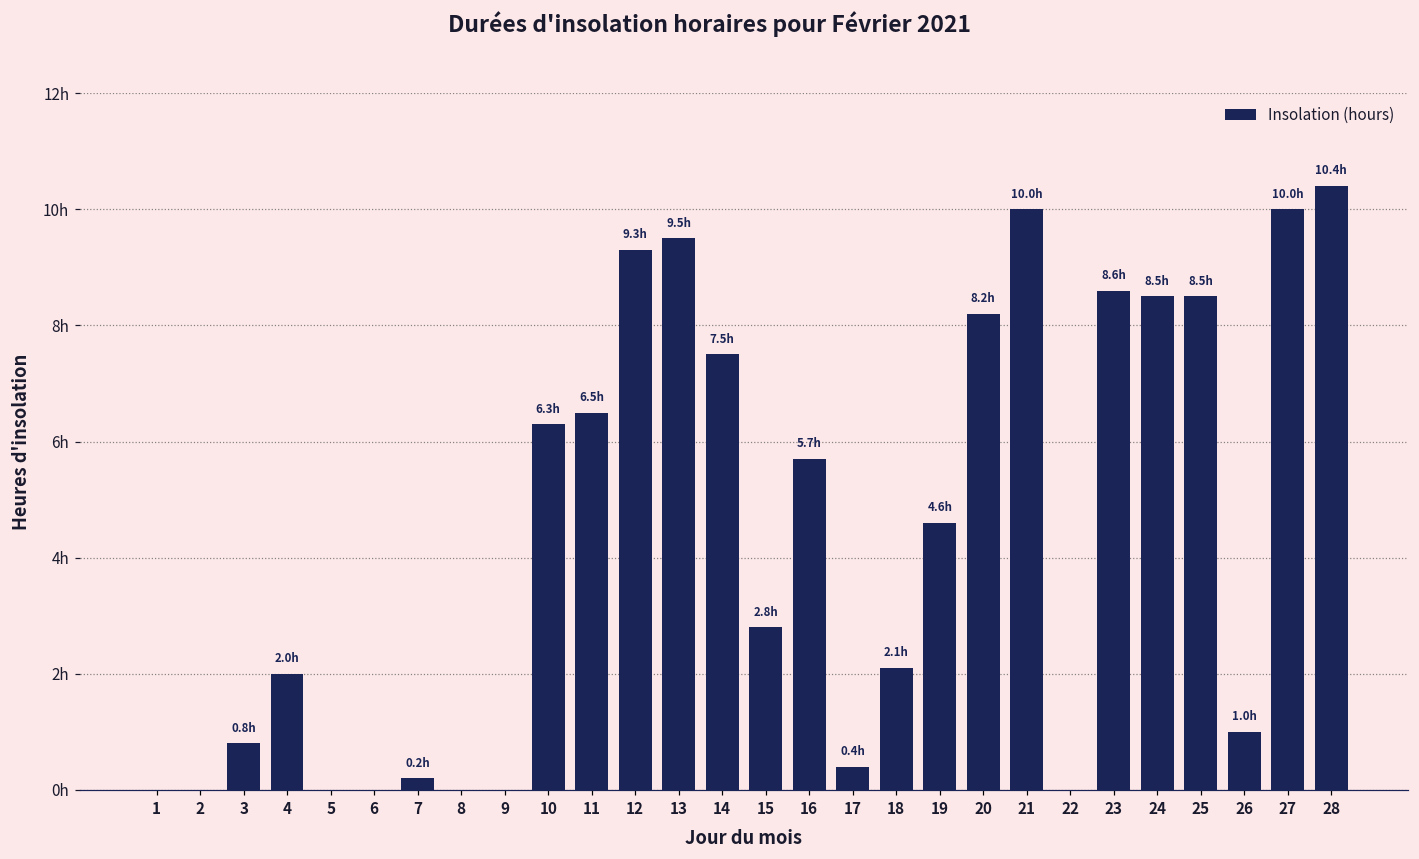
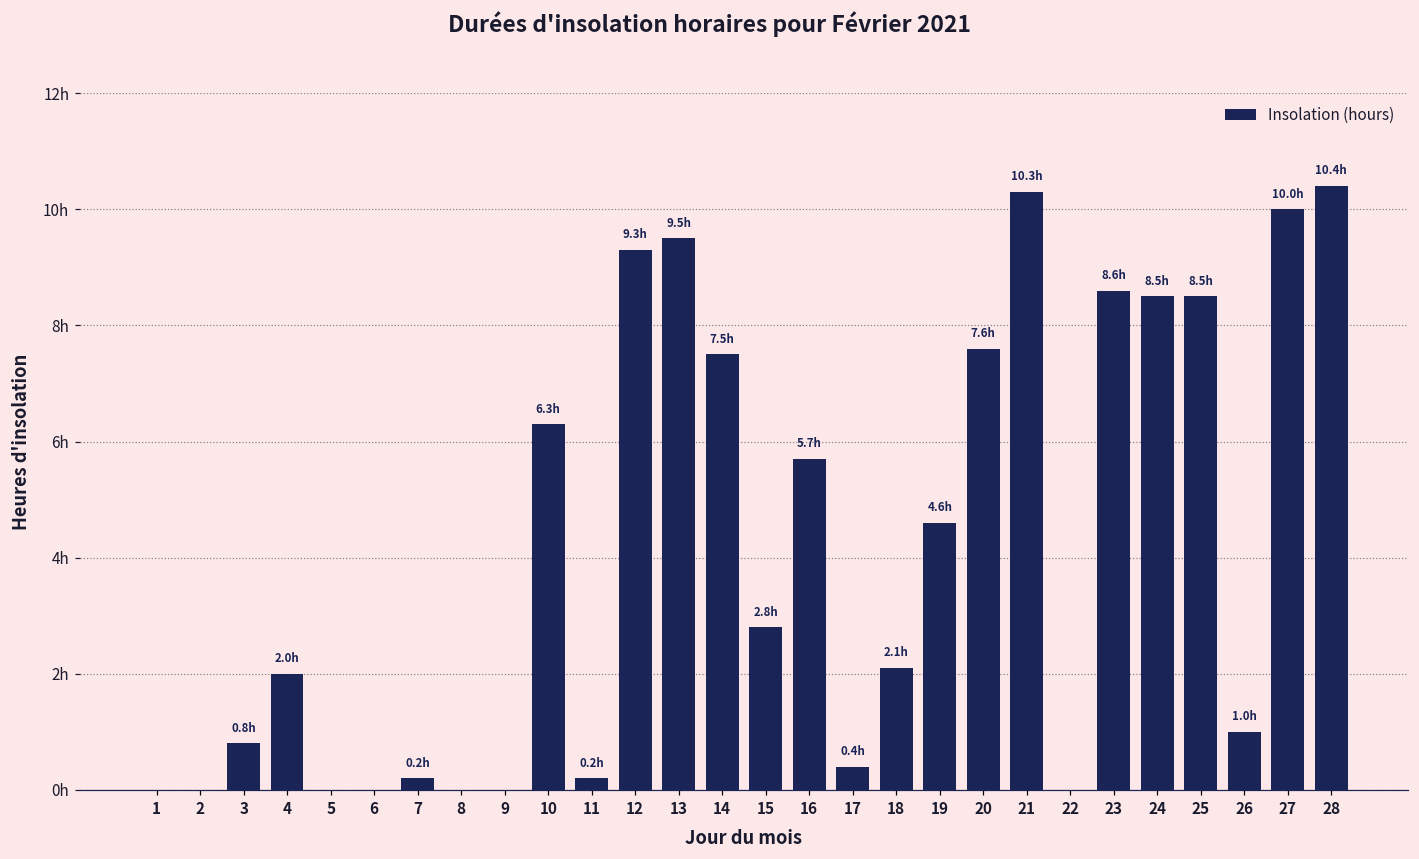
  {
    "3": "0.8h",
    "4": "2.0h",
    "7": "0.2h",
    "10": "6.3h",
-   "11": "6.5h",
+   "11": "0.2h",
    "12": "9.3h",
    "13": "9.5h",
    "14": "7.5h",
    "15": "2.8h",
    "16": "5.7h",
    "17": "0.4h",
    "18": "2.1h",
    "19": "4.6h",
-   "20": "8.2h",
-   "21": "10.0h",
+   "20": "7.6h",
+   "21": "10.3h",
    "23": "8.6h",
    "24": "8.5h",
    "25": "8.5h",
    "26": "1.0h",
    "27": "10.0h",
    "28": "10.4h"
  }
